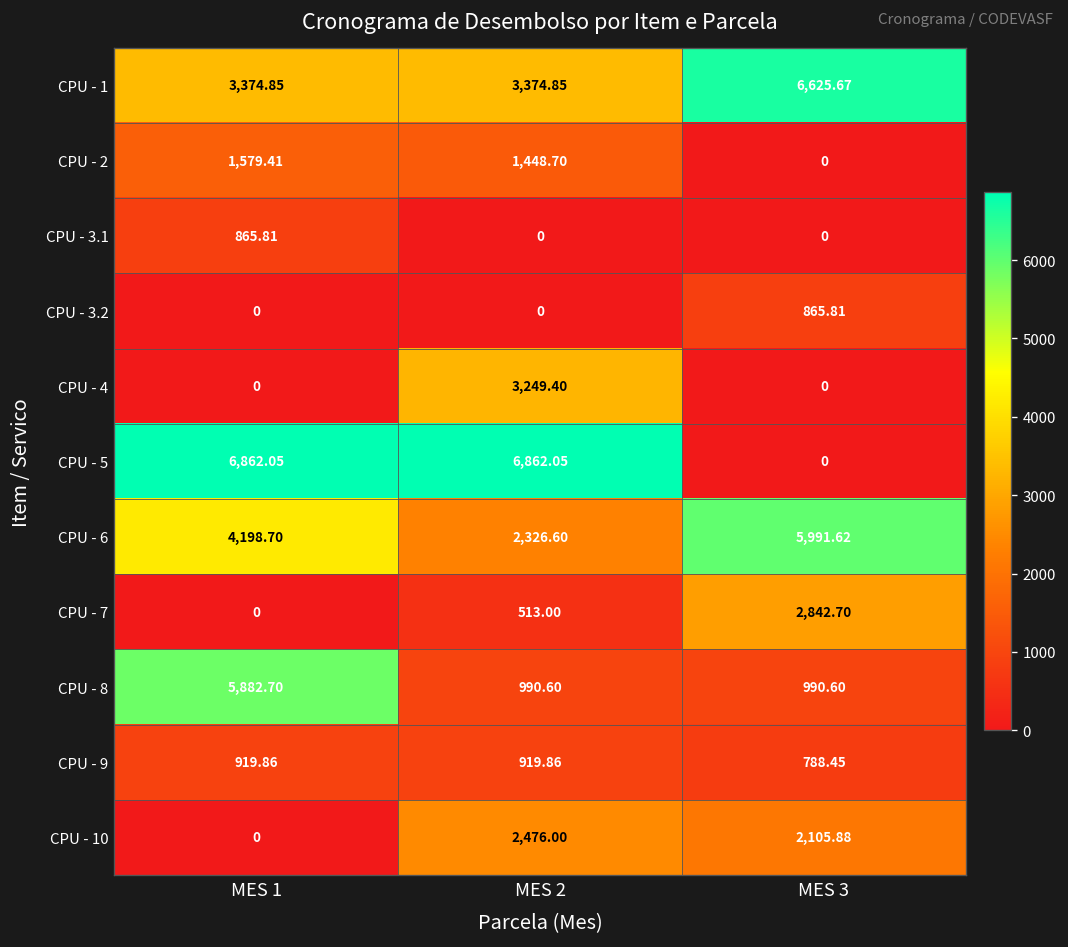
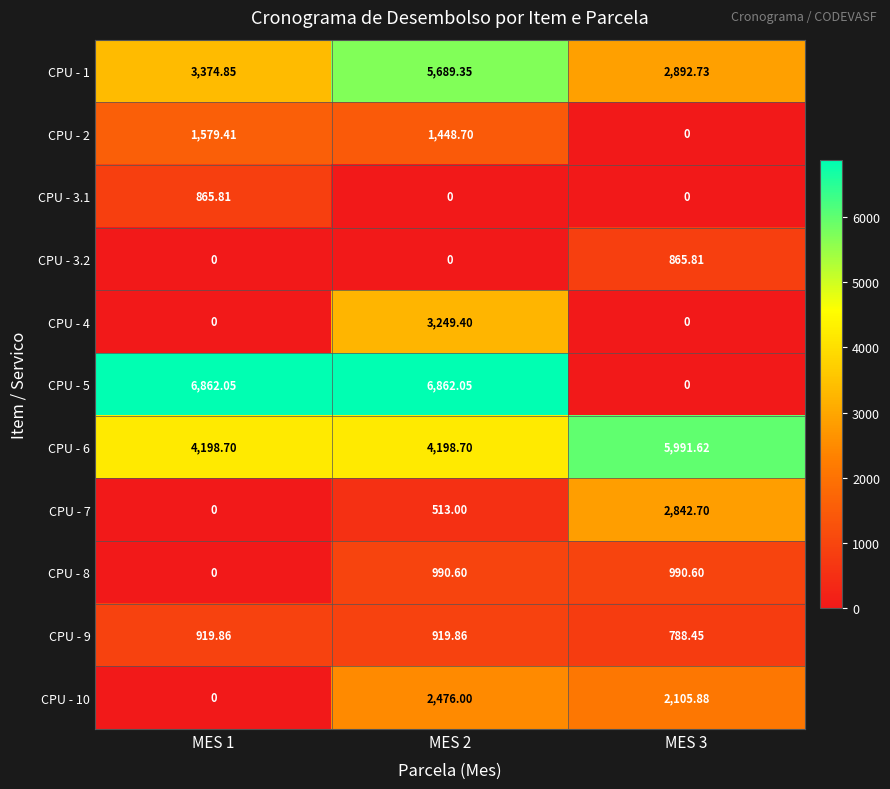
  {
    "CPU - 1": {
      "MES 1": "3,374.85",
-     "MES 2": "3,374.85",
-     "MES 3": "6,625.67"
+     "MES 2": "5,689.35",
+     "MES 3": "2,892.73"
    },
    "CPU - 2": {
      "MES 1": "1,579.41",
      "MES 2": "1,448.70",
      "MES 3": "0"
    },
    "CPU - 3.1": {
      "MES 1": "865.81",
      "MES 2": "0",
      "MES 3": "0"
    },
    "CPU - 3.2": {
      "MES 1": "0",
      "MES 2": "0",
      "MES 3": "865.81"
    },
    "CPU - 4": {
      "MES 1": "0",
      "MES 2": "3,249.40",
      "MES 3": "0"
    },
    "CPU - 5": {
      "MES 1": "6,862.05",
      "MES 2": "6,862.05",
      "MES 3": "0"
    },
    "CPU - 6": {
      "MES 1": "4,198.70",
-     "MES 2": "2,326.60",
+     "MES 2": "4,198.70",
      "MES 3": "5,991.62"
    },
    "CPU - 7": {
      "MES 1": "0",
      "MES 2": "513.00",
      "MES 3": "2,842.70"
    },
    "CPU - 8": {
-     "MES 1": "5,882.70",
+     "MES 1": "0",
      "MES 2": "990.60",
      "MES 3": "990.60"
    },
    "CPU - 9": {
      "MES 1": "919.86",
      "MES 2": "919.86",
      "MES 3": "788.45"
    },
    "CPU - 10": {
      "MES 1": "0",
      "MES 2": "2,476.00",
      "MES 3": "2,105.88"
    }
  }
